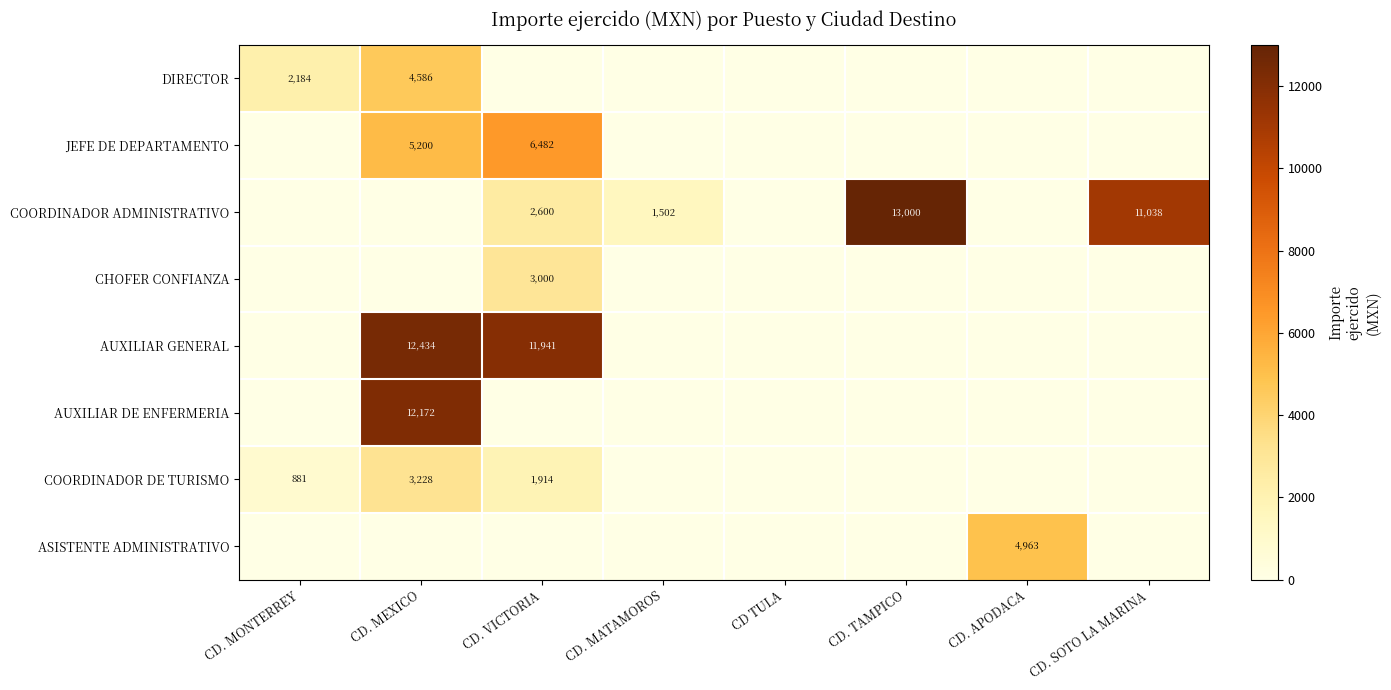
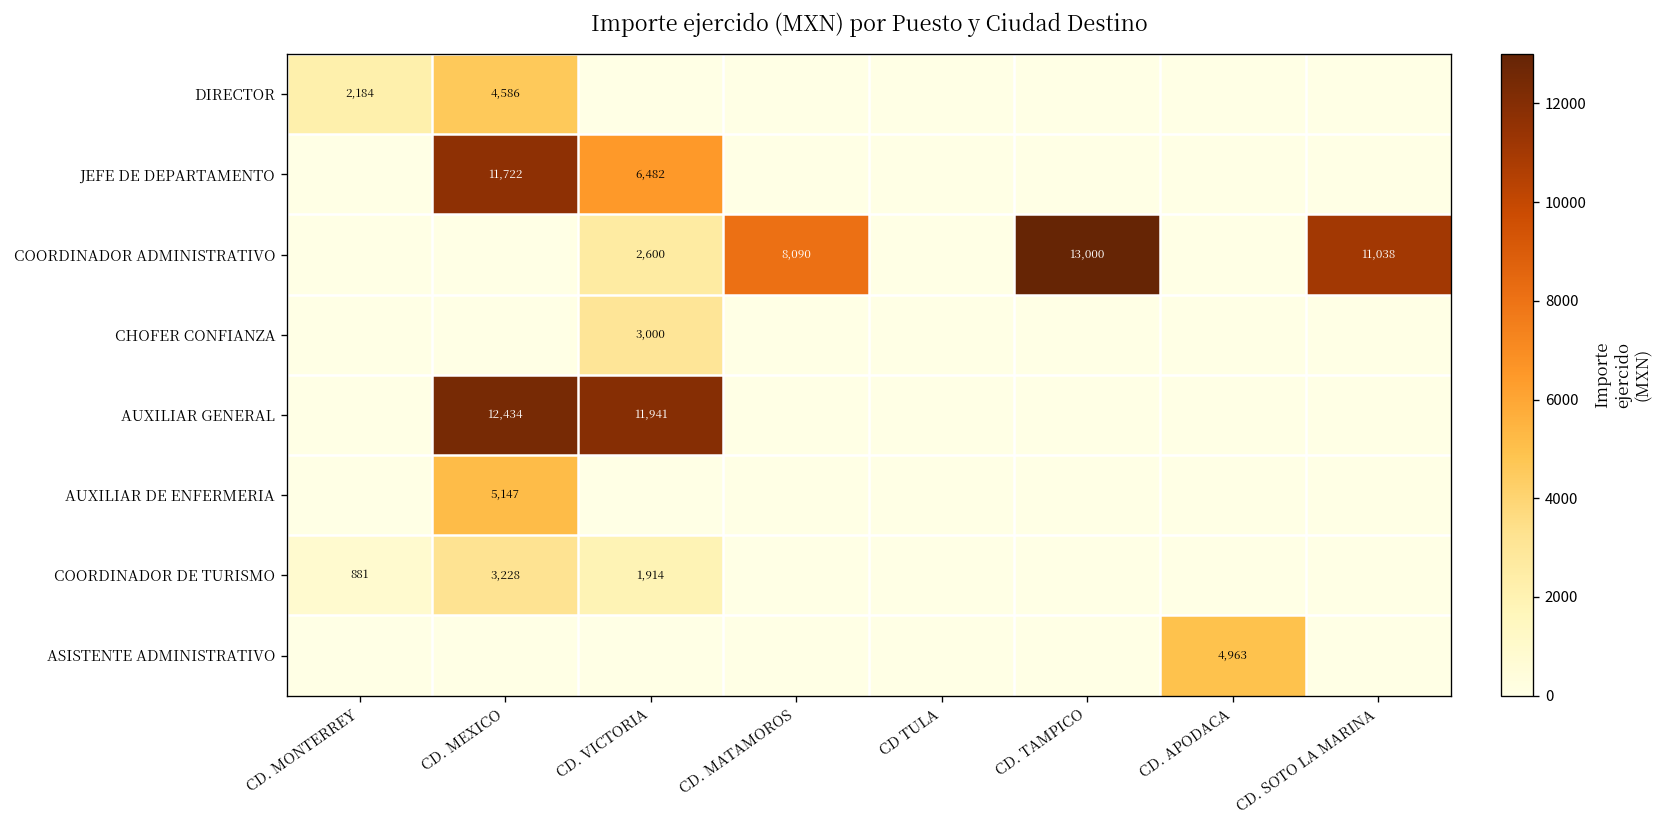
  {
    "DIRECTOR": {
      "CD. MONTERREY": "2,184",
      "CD. MEXICO": "4,586"
    },
    "JEFE DE DEPARTAMENTO": {
-     "CD. MEXICO": "5,200",
+     "CD. MEXICO": "11,722",
      "CD. VICTORIA": "6,482"
    },
    "COORDINADOR ADMINISTRATIVO": {
      "CD. VICTORIA": "2,600",
-     "CD. MATAMOROS": "1,502",
+     "CD. MATAMOROS": "8,090",
      "CD. TAMPICO": "13,000",
      "CD. SOTO LA MARINA": "11,038"
    },
    "CHOFER CONFIANZA": {
      "CD. VICTORIA": "3,000"
    },
    "AUXILIAR GENERAL": {
      "CD. MEXICO": "12,434",
      "CD. VICTORIA": "11,941"
    },
    "AUXILIAR DE ENFERMERIA": {
-     "CD. MEXICO": "12,172"
+     "CD. MEXICO": "5,147"
    },
    "COORDINADOR DE TURISMO": {
      "CD. MONTERREY": "881",
      "CD. MEXICO": "3,228",
      "CD. VICTORIA": "1,914"
    },
    "ASISTENTE ADMINISTRATIVO": {
      "CD. APODACA": "4,963"
    }
  }
